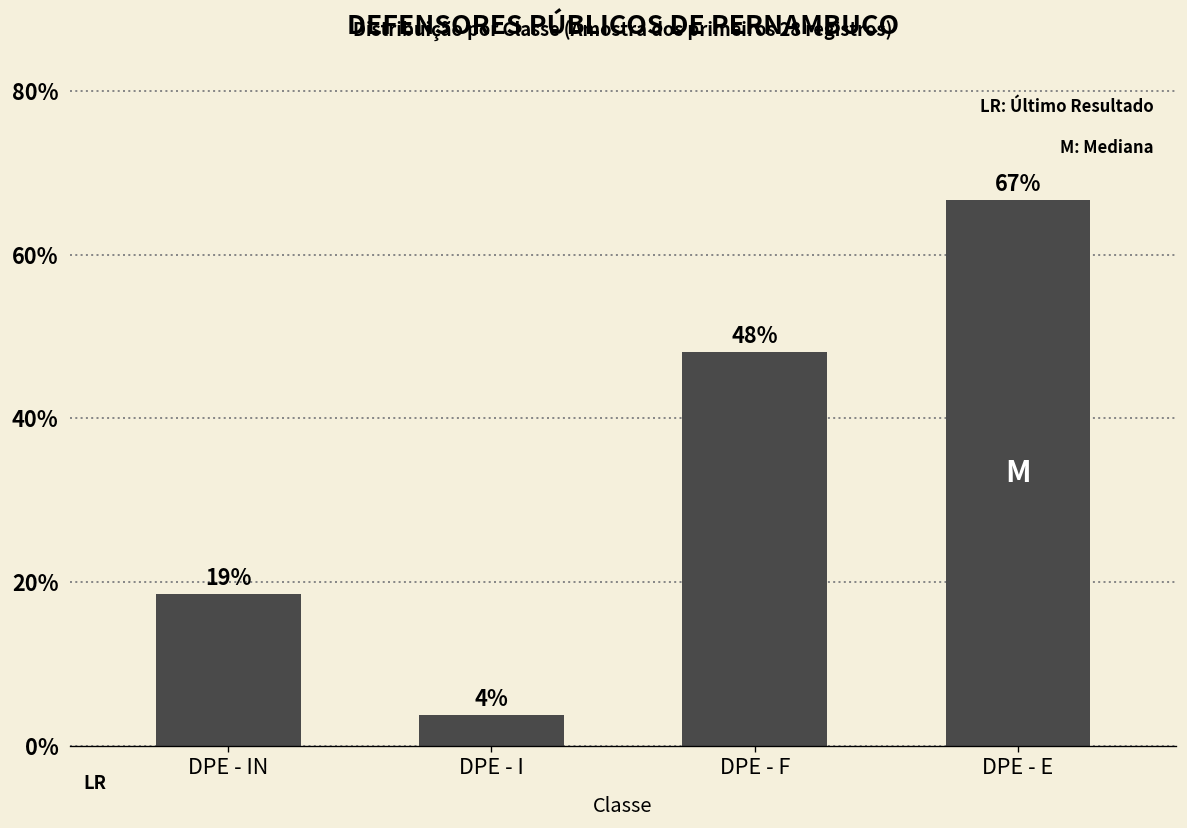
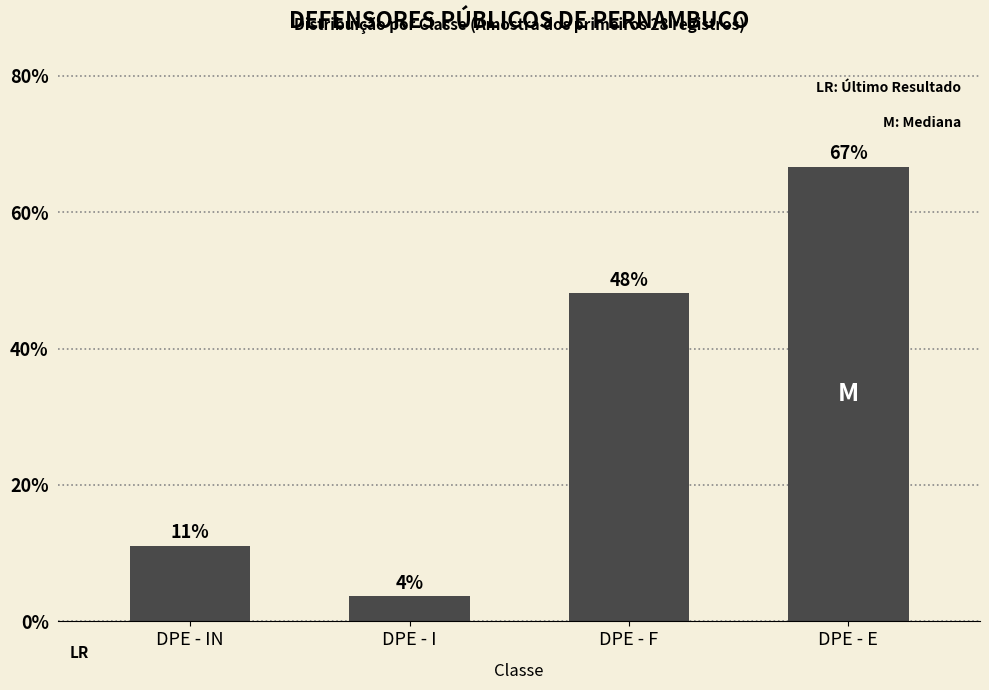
  {
-   "DPE - IN": "19%",
+   "DPE - IN": "11%",
    "DPE - I": "4%",
    "DPE - F": "48%",
    "DPE - E": "67%"
  }
